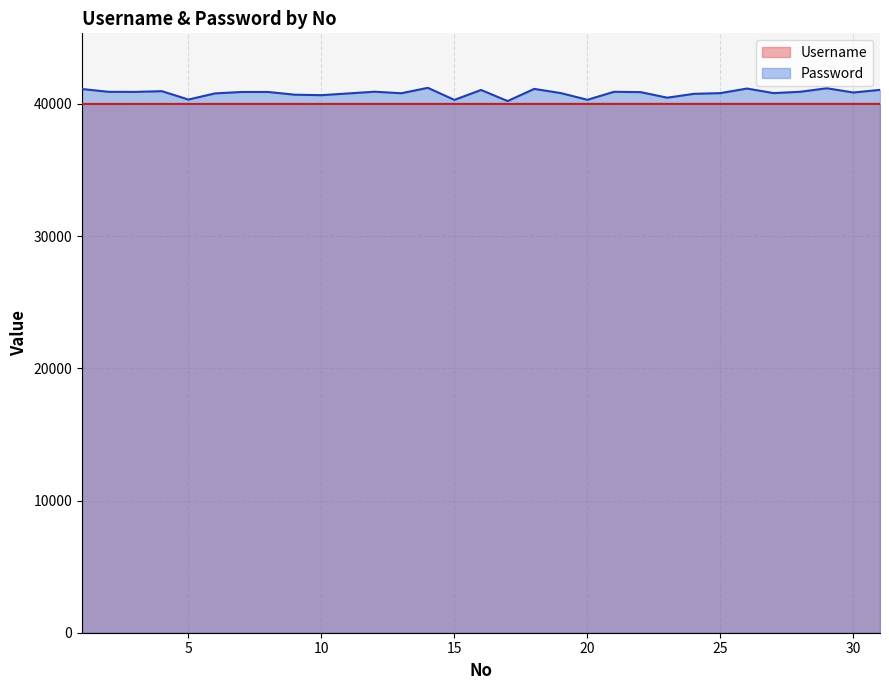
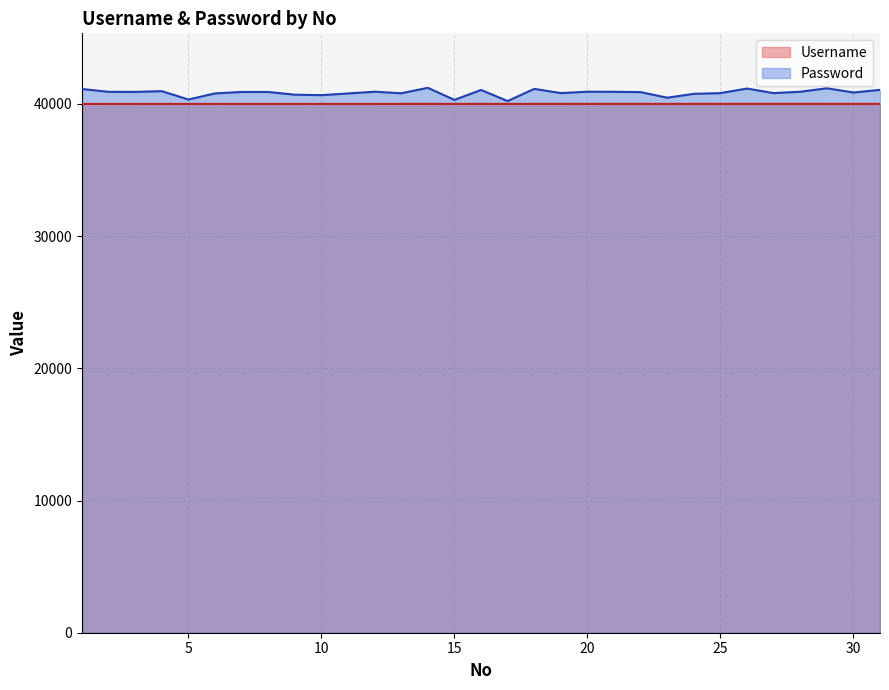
  {
    "Username": {
      "5": 40000,
      "10": 40000,
      "15": 40000,
      "20": 40000,
      "25": 40000,
      "30": 40000
    },
    "Password": {
      "5": 40300,
      "10": 40700,
      "15": 40300,
-     "20": 40300,
+     "20": 40900,
      "25": 40800,
      "30": 40900
    }
  }
